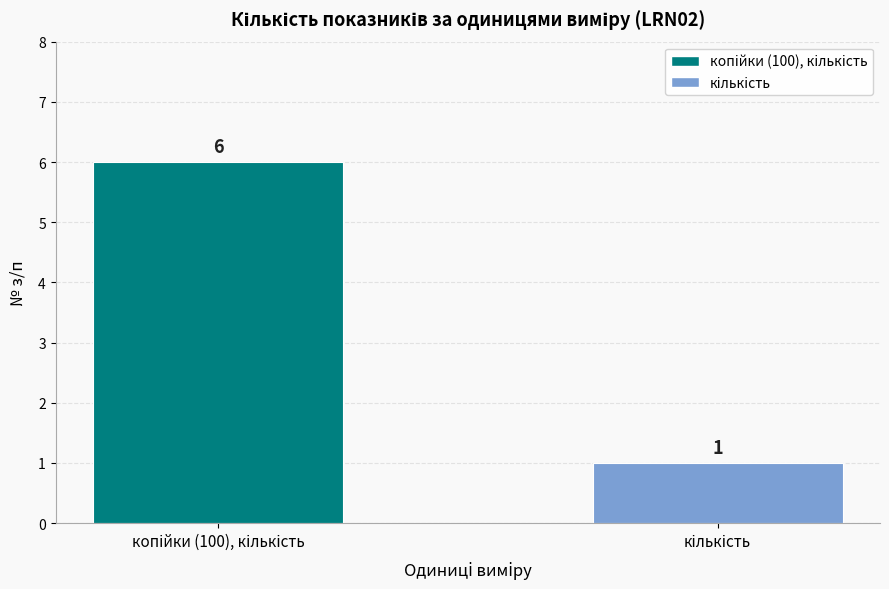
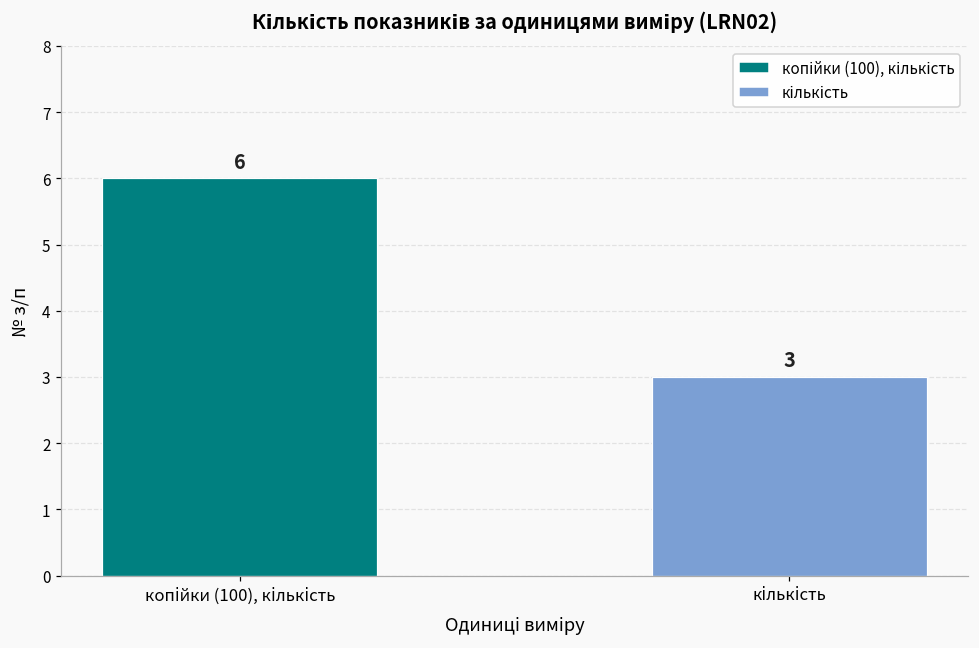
  {
    "копійки (100), кількість": 6,
-   "кількість": 1
+   "кількість": 3
  }
